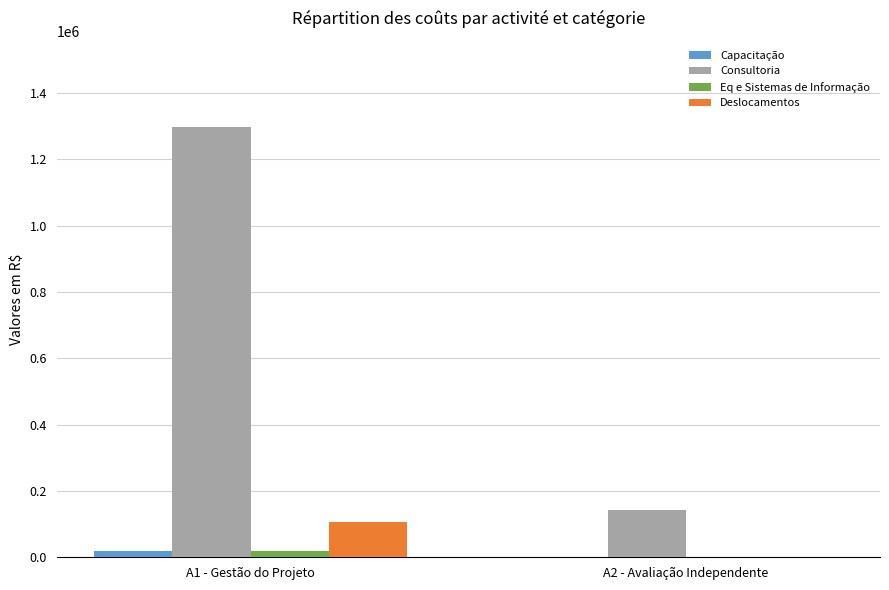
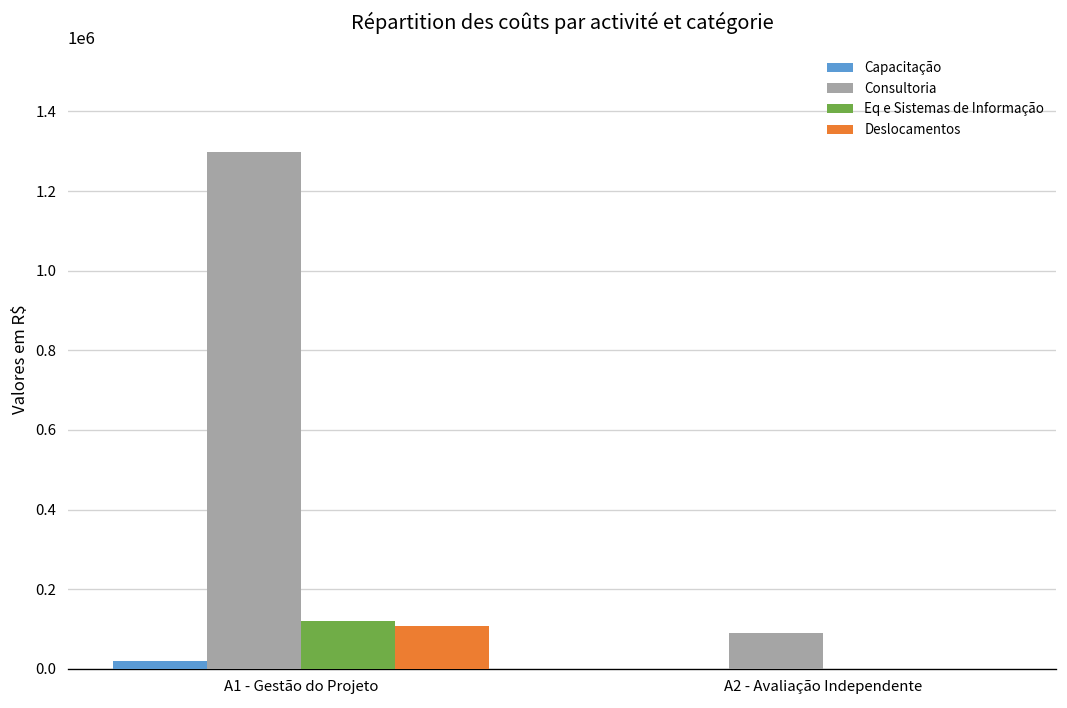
  {
    "Capacitação": {
      "A1 - Gestão do Projeto": 20000,
      "A2 - Avaliação Independente": 0
    },
    "Consultoria": {
      "A1 - Gestão do Projeto": 1300000,
-     "A2 - Avaliação Independente": 140000
+     "A2 - Avaliação Independente": 90000
    },
    "Eq e Sistemas de Informação": {
-     "A1 - Gestão do Projeto": 20000,
+     "A1 - Gestão do Projeto": 120000,
      "A2 - Avaliação Independente": 0
    },
    "Deslocamentos": {
      "A1 - Gestão do Projeto": 110000,
      "A2 - Avaliação Independente": 0
    }
  }
